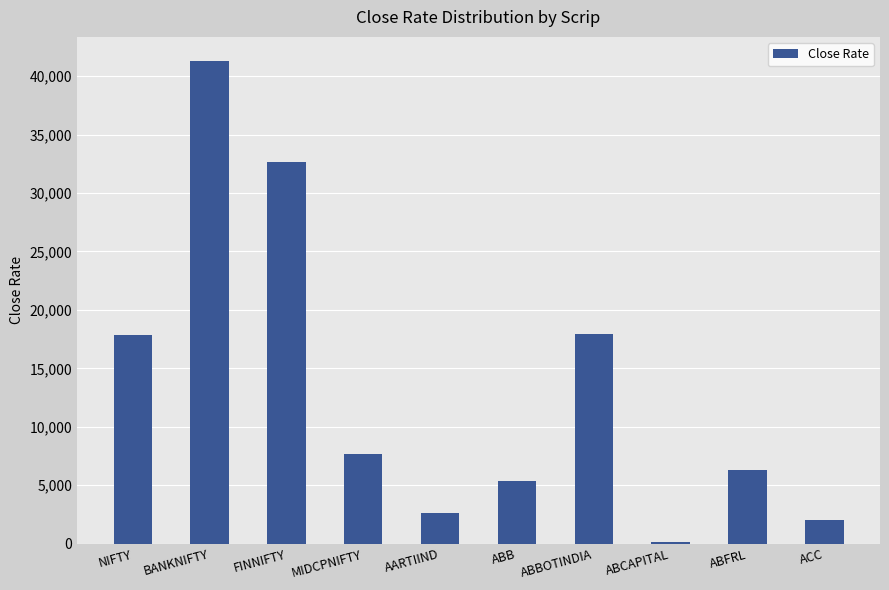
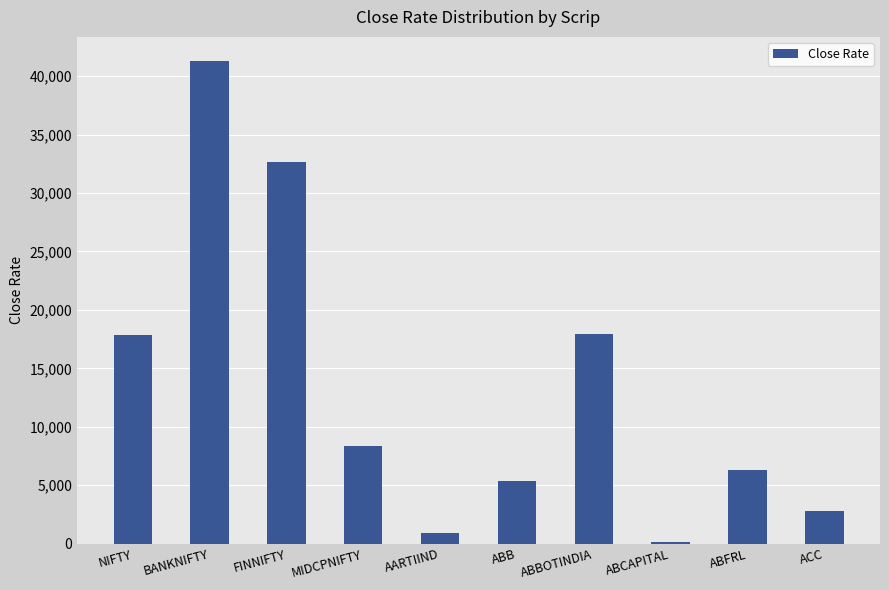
  {
    "NIFTY": "17,900",
    "BANKNIFTY": "41,300",
    "FINNIFTY": "32,700",
-   "MIDCPNIFTY": "7,600",
-   "AARTIIND": "2,600",
+   "MIDCPNIFTY": "8,300",
+   "AARTIIND": "900",
    "ABB": "5,400",
    "ABBOTINDIA": "18,000",
    "ABFRL": "6,300",
-   "ACC": "2,100"
+   "ACC": "2,800"
  }
